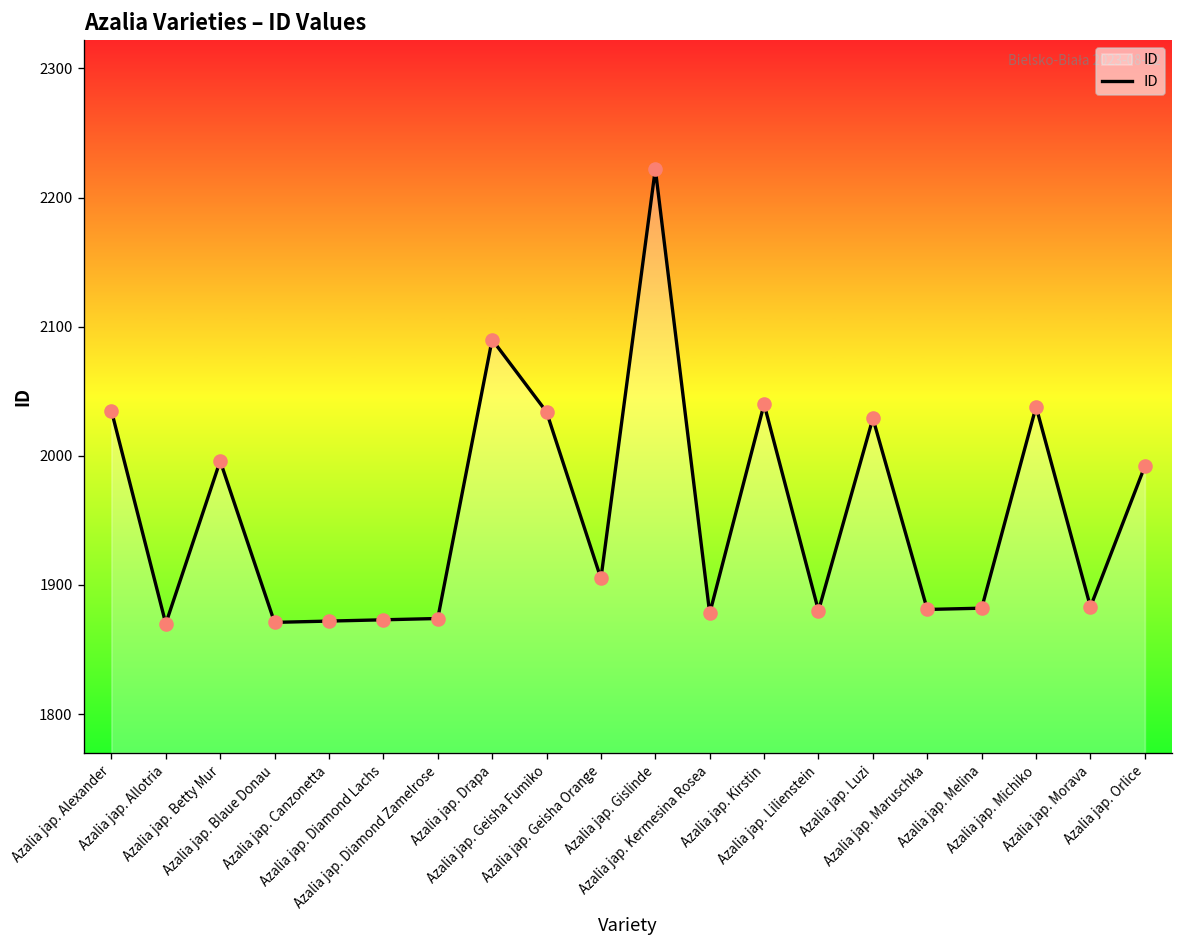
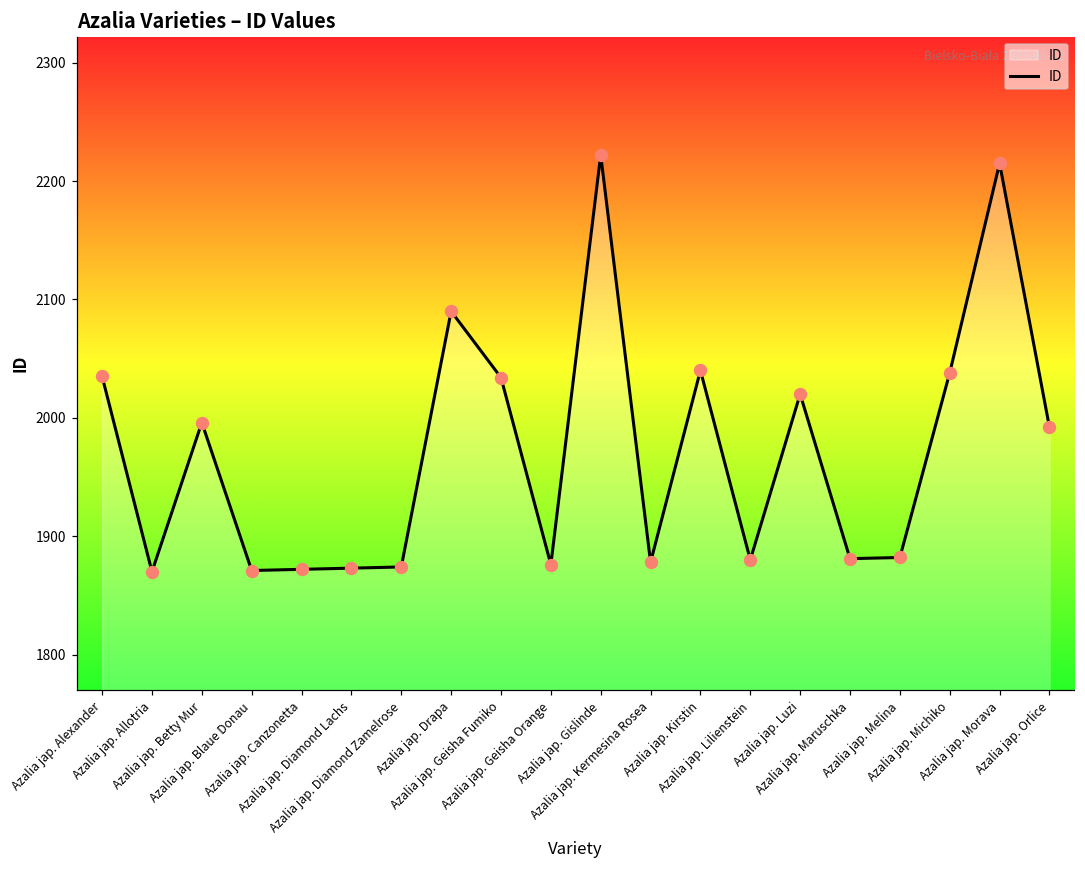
  {
    "Azalia jap. Alexander": 2035,
    "Azalia jap. Allotria": 1870,
    "Azalia jap. Betty Mur": 1996,
    "Azalia jap. Blaue Donau": 1871,
    "Azalia jap. Canzonetta": 1872,
    "Azalia jap. Diamond Lachs": 1873,
    "Azalia jap. Diamond Zamelrose": 1874,
    "Azalia jap. Drapa": 2090,
    "Azalia jap. Geisha Fumiko": 2034,
-   "Azalia jap. Geisha Orange": 1905,
+   "Azalia jap. Geisha Orange": 1876,
    "Azalia jap. Gislinde": 2222,
    "Azalia jap. Kermesina Rosea": 1878,
    "Azalia jap. Kirstin": 2040,
    "Azalia jap. Lilienstein": 1880,
-   "Azalia jap. Luzi": 2029,
+   "Azalia jap. Luzi": 2020,
    "Azalia jap. Maruschka": 1881,
    "Azalia jap. Melina": 1882,
    "Azalia jap. Michiko": 2038,
-   "Azalia jap. Morava": 1883,
+   "Azalia jap. Morava": 2215,
    "Azalia jap. Orlice": 1992
  }
